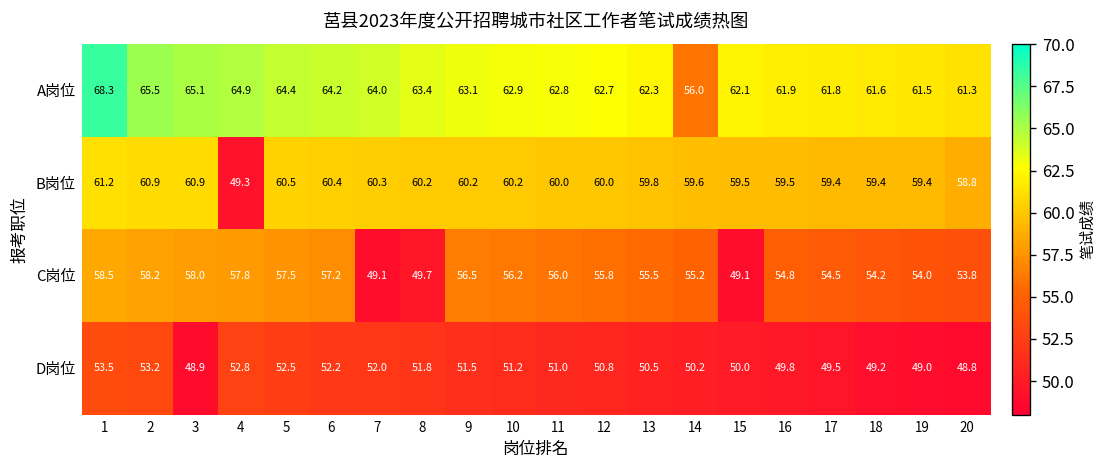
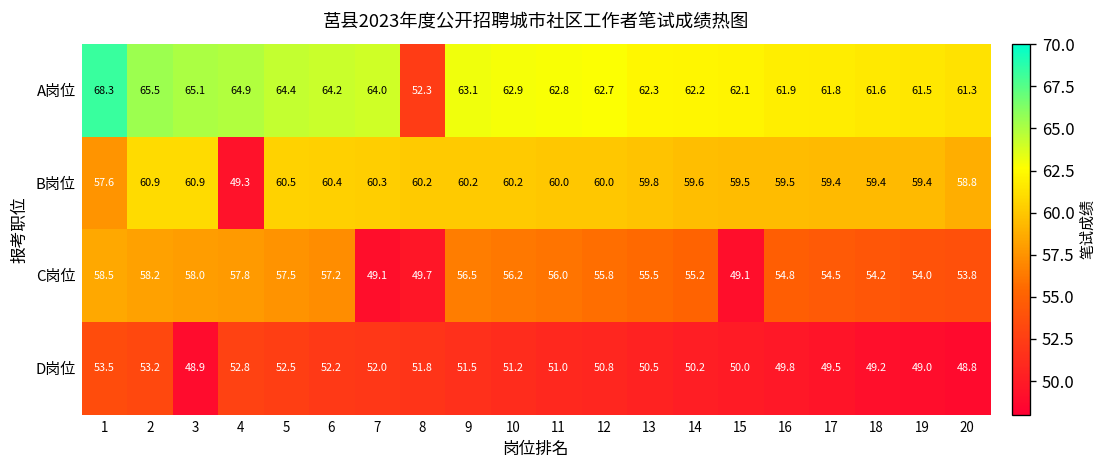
  {
    "A岗位": {
      "1": 68.3,
      "2": 65.5,
      "3": 65.1,
      "4": 64.9,
      "5": 64.4,
      "6": 64.2,
      "7": 64.0,
-     "8": 63.4,
+     "8": 52.3,
      "9": 63.1,
      "10": 62.9,
      "11": 62.8,
      "12": 62.7,
      "13": 62.3,
-     "14": 56.0,
+     "14": 62.2,
      "15": 62.1,
      "16": 61.9,
      "17": 61.8,
      "18": 61.6,
      "19": 61.5,
      "20": 61.3
    },
    "B岗位": {
-     "1": 61.2,
+     "1": 57.6,
      "2": 60.9,
      "3": 60.9,
      "4": 49.3,
      "5": 60.5,
      "6": 60.4,
      "7": 60.3,
      "8": 60.2,
      "9": 60.2,
      "10": 60.2,
      "11": 60.0,
      "12": 60.0,
      "13": 59.8,
      "14": 59.6,
      "15": 59.5,
      "16": 59.5,
      "17": 59.4,
      "18": 59.4,
      "19": 59.4,
      "20": 58.8
    },
    "C岗位": {
      "1": 58.5,
      "2": 58.2,
      "3": 58.0,
      "4": 57.8,
      "5": 57.5,
      "6": 57.2,
      "7": 49.1,
      "8": 49.7,
      "9": 56.5,
      "10": 56.2,
      "11": 56.0,
      "12": 55.8,
      "13": 55.5,
      "14": 55.2,
      "15": 49.1,
      "16": 54.8,
      "17": 54.5,
      "18": 54.2,
      "19": 54.0,
      "20": 53.8
    },
    "D岗位": {
      "1": 53.5,
      "2": 53.2,
      "3": 48.9,
      "4": 52.8,
      "5": 52.5,
      "6": 52.2,
      "7": 52.0,
      "8": 51.8,
      "9": 51.5,
      "10": 51.2,
      "11": 51.0,
      "12": 50.8,
      "13": 50.5,
      "14": 50.2,
      "15": 50.0,
      "16": 49.8,
      "17": 49.5,
      "18": 49.2,
      "19": 49.0,
      "20": 48.8
    }
  }
